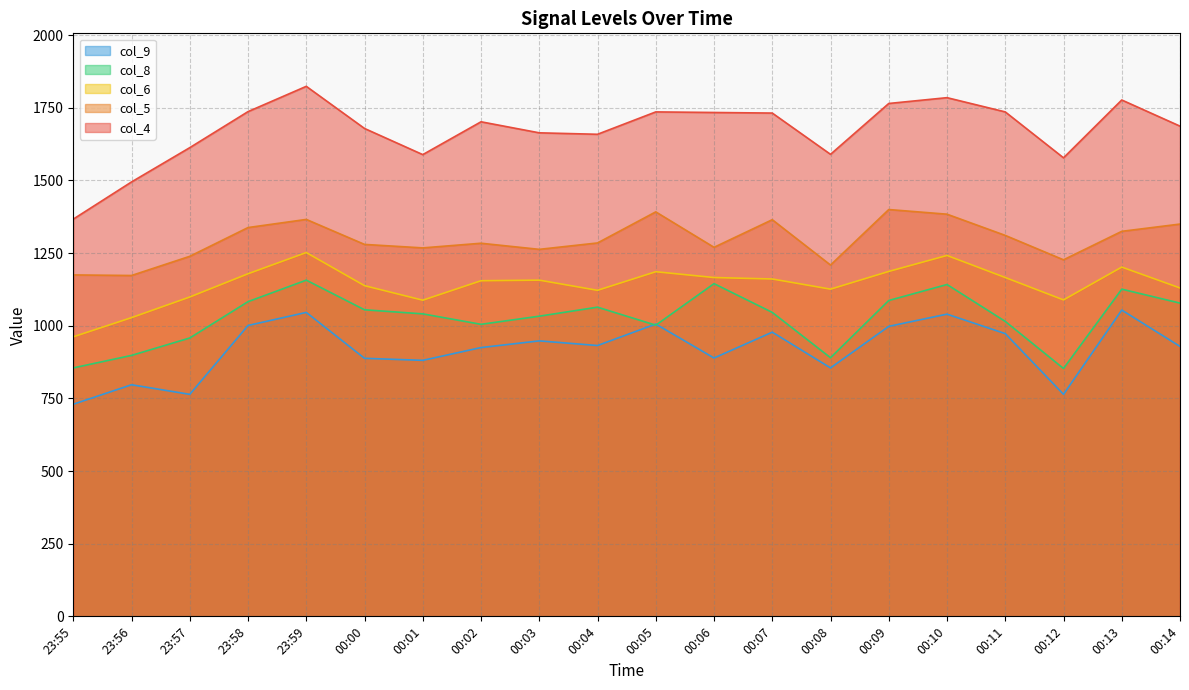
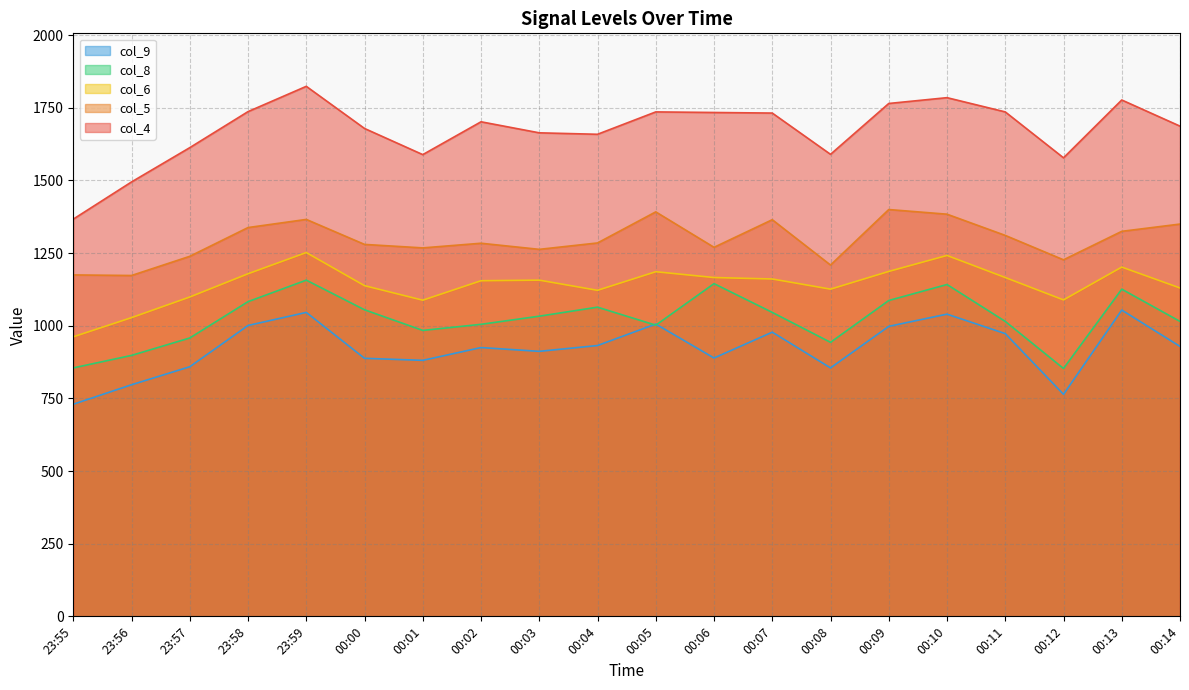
  {
    "col_9": {
      "23:55": 730,
      "23:56": 800,
-     "23:57": 760,
+     "23:57": 860,
      "23:58": 1000,
      "23:59": 1050,
      "00:00": 890,
      "00:01": 880,
      "00:02": 930,
-     "00:03": 950,
+     "00:03": 910,
      "00:04": 930,
      "00:06": 890,
      "00:07": 980,
      "00:08": 860,
      "00:09": 1000,
      "00:10": 1040,
      "00:11": 970,
      "00:12": 760,
      "00:13": 1050,
      "00:14": 930
    },
    "col_8": {
      "23:55": 860,
      "23:56": 900,
      "23:57": 960,
      "23:58": 1080,
      "23:59": 1160,
      "00:00": 1060,
-     "00:01": 1040,
+     "00:01": 980,
      "00:02": 1010,
      "00:03": 1030,
      "00:04": 1060,
      "00:06": 1150,
      "00:07": 1050,
-     "00:08": 890,
+     "00:08": 940,
      "00:09": 1090,
      "00:10": 1140,
      "00:11": 1020,
      "00:12": 850,
      "00:13": 1130,
-     "00:14": 1080
+     "00:14": 1020
    }
  }
